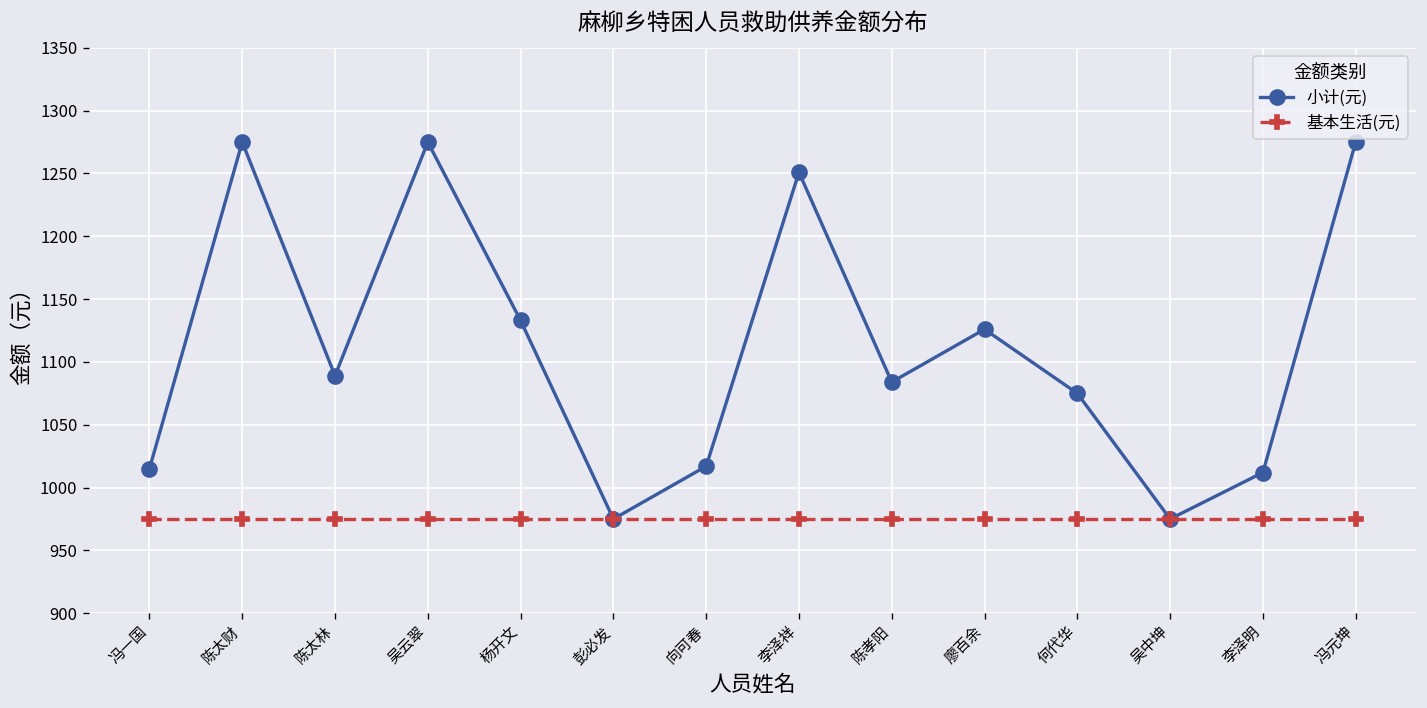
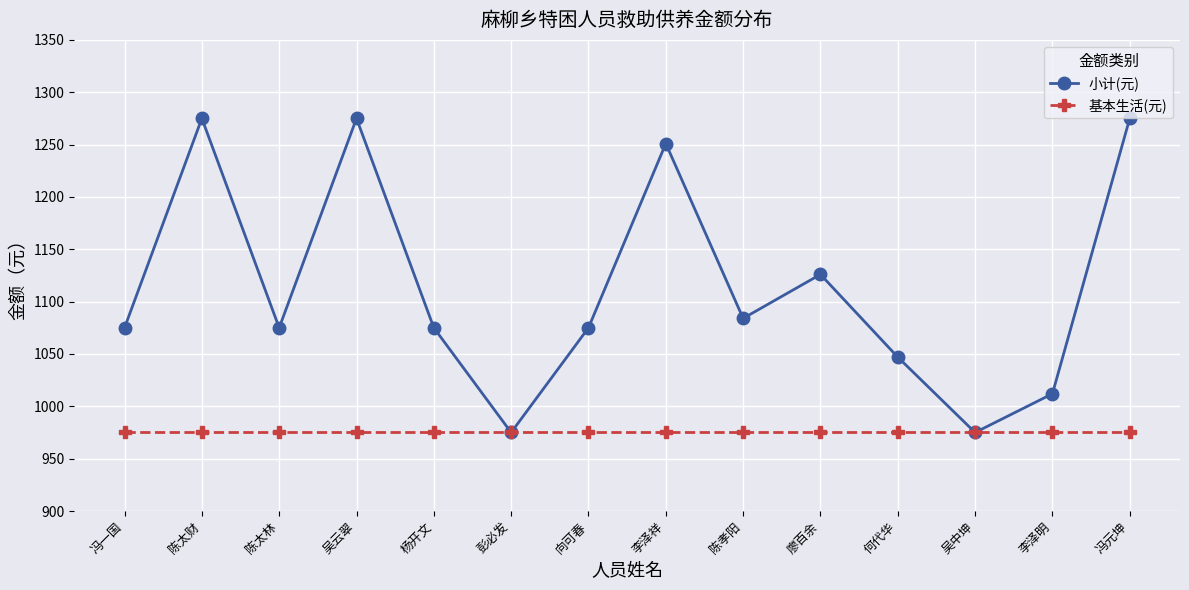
  {
    "小计(元)": {
-     "冯一国": 1015,
+     "冯一国": 1075,
      "陈太财": 1275,
-     "陈太林": 1089,
+     "陈太林": 1075,
      "吴云翠": 1275,
-     "杨开文": 1133,
-     "向可春": 1017,
+     "杨开文": 1075,
+     "向可春": 1075,
      "李泽祥": 1251,
      "陈孝阳": 1084,
      "廖百余": 1126,
-     "何代华": 1075,
+     "何代华": 1047,
      "李泽明": 1012
    },
    "基本生活(元)": {
      "冯一国": 975,
      "陈太财": 975,
      "陈太林": 975,
      "吴云翠": 975,
      "杨开文": 975,
      "向可春": 975,
      "李泽祥": 975,
      "陈孝阳": 975,
      "廖百余": 975,
      "何代华": 975,
      "李泽明": 975,
      "冯元坤": 975
    }
  }
